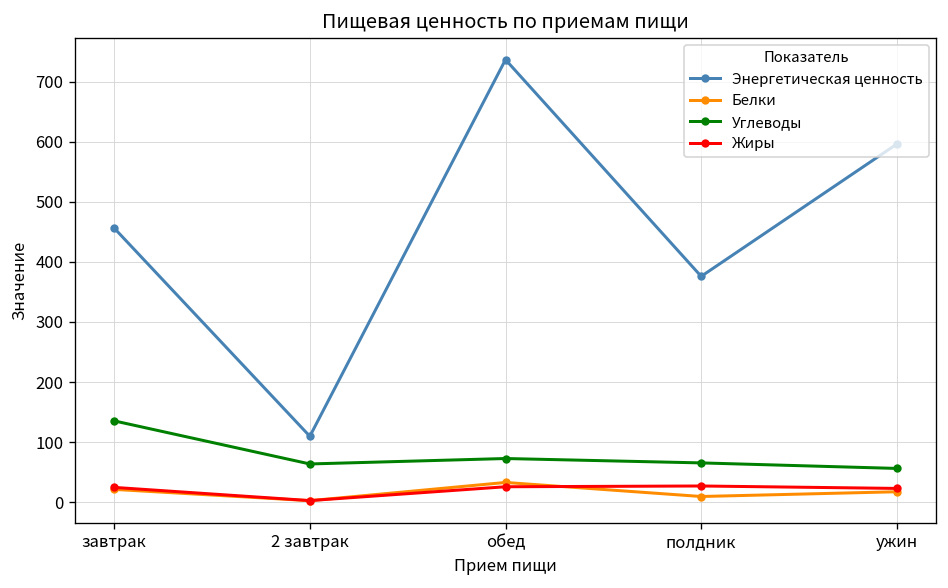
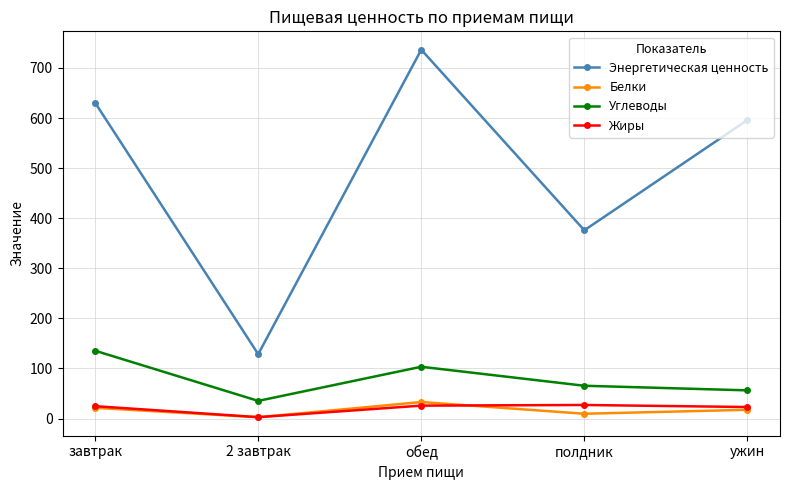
  {
    "Энергетическая ценность": {
-     "завтрак": 460,
-     "2 завтрак": 110,
+     "завтрак": 630,
+     "2 завтрак": 130,
      "обед": 740,
      "полдник": 380
    },
    "Белки": {
      "обед": 30,
      "полдник": 10,
      "ужин": 20
    },
    "Углеводы": {
      "завтрак": 140,
-     "2 завтрак": 60,
-     "обед": 70,
+     "2 завтрак": 40,
+     "обед": 100,
      "полдник": 70,
      "ужин": 60
    },
    "Жиры": {
      "обед": 30,
      "полдник": 30,
      "ужин": 20
    }
  }
